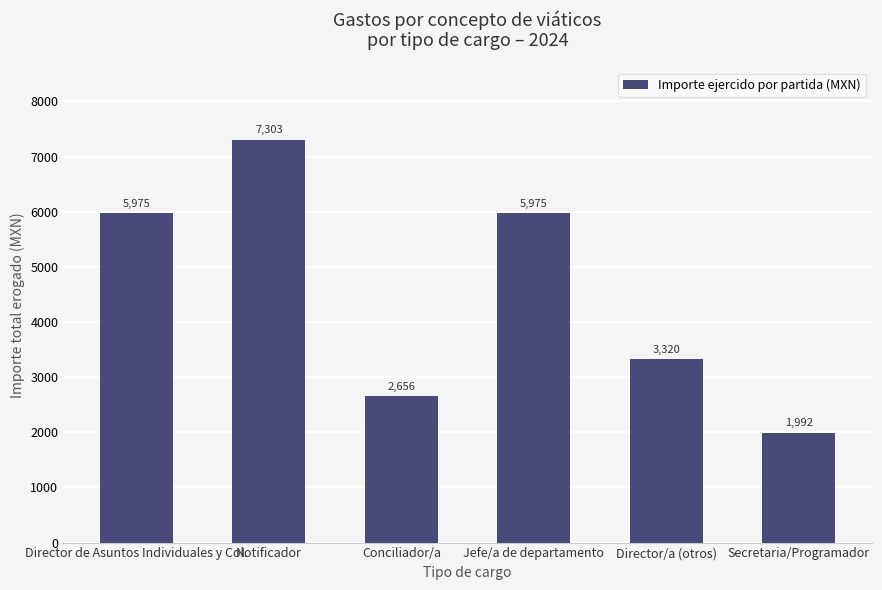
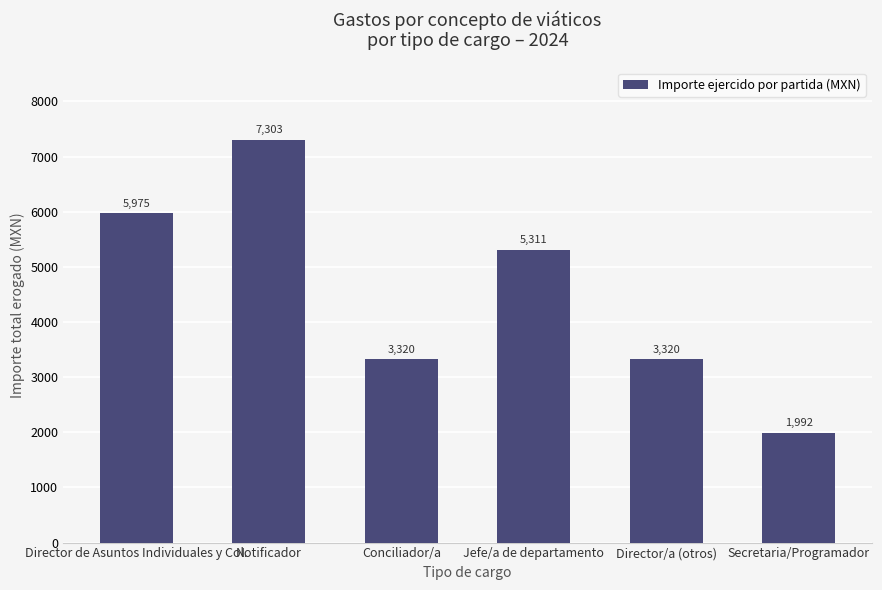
  {
    "Director de Asuntos Individuales y Col.": "5,975",
-   "Conciliador/a": "2,656",
-   "Jefe/a de departamento": "5,975",
+   "Conciliador/a": "3,320",
+   "Jefe/a de departamento": "5,311",
    "Director/a (otros)": "3,320",
    "Secretaria/Programador": "1,992"
  }
